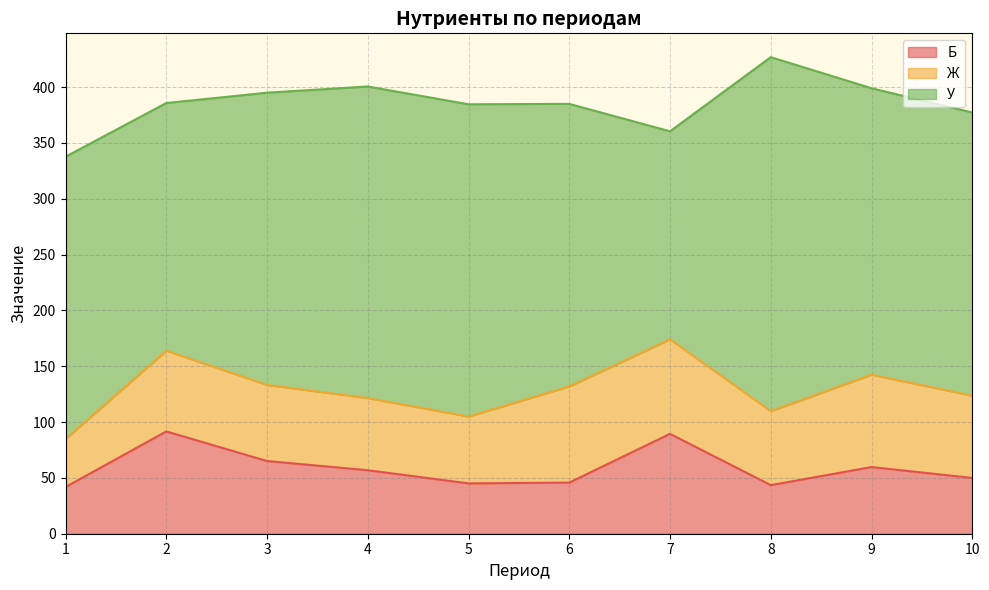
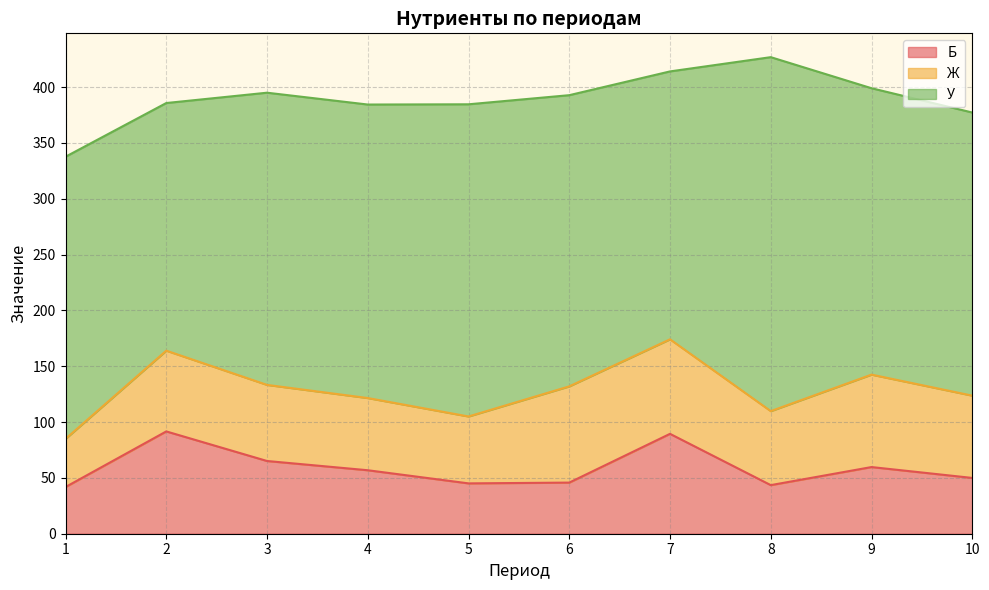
  {
    "Б": {
      "1": 42,
      "2": 92,
      "3": 65,
      "4": 57,
      "5": 45,
      "6": 46,
      "7": 89,
      "8": 44,
      "9": 60,
      "10": 50
    },
    "Ж": {
      "1": 43,
      "2": 72,
      "3": 68,
      "4": 65,
      "5": 60,
      "6": 86,
      "7": 85,
      "8": 66,
      "9": 83,
      "10": 74
    },
    "У": {
      "1": 253,
      "2": 222,
      "3": 262,
-     "4": 279,
+     "4": 263,
      "5": 280,
-     "6": 253,
-     "7": 186,
+     "6": 261,
+     "7": 240,
      "8": 317,
      "9": 257,
      "10": 254
    }
  }
